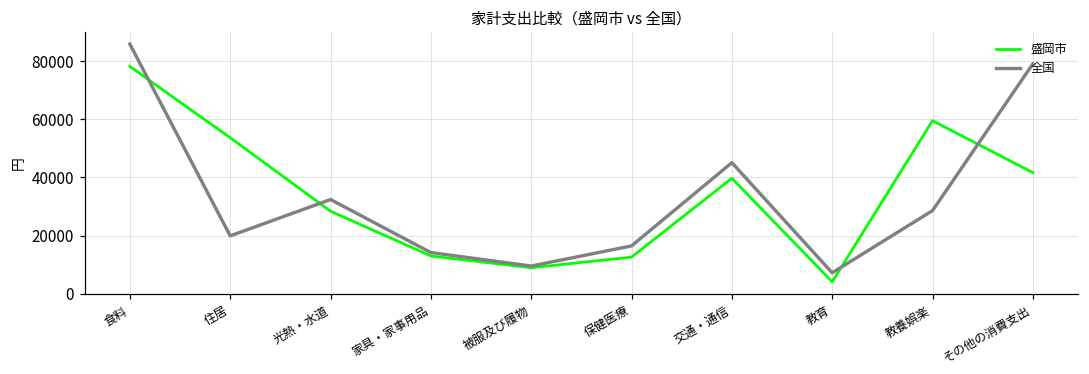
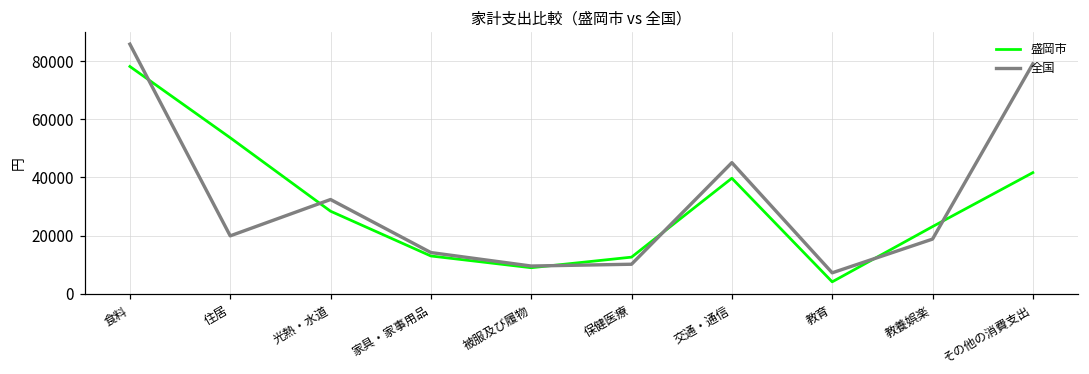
  {
    "盛岡市": {
      "食料": 78000,
      "住居": 54000,
      "光熱・水道": 28000,
      "家具・家事用品": 13000,
      "保健医療": 13000,
      "交通・通信": 40000,
      "教育": 4000,
-     "教養娯楽": 60000,
+     "教養娯楽": 23000,
      "その他の消費支出": 42000
    },
    "全国": {
      "食料": 86000,
      "住居": 20000,
      "光熱・水道": 32000,
      "家具・家事用品": 14000,
-     "保健医療": 16000,
+     "保健医療": 10000,
      "交通・通信": 45000,
      "教育": 7000,
-     "教養娯楽": 29000,
+     "教養娯楽": 19000,
      "その他の消費支出": 79000
    }
  }
